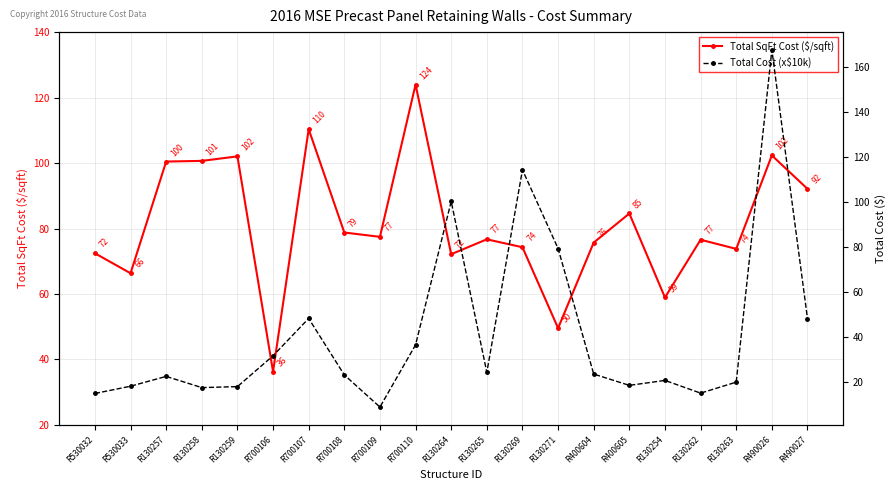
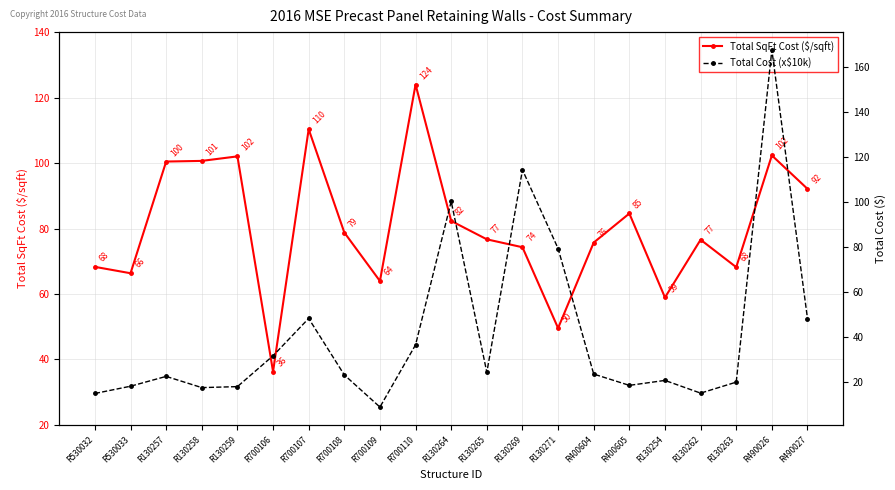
  {
    "Total SqFt Cost ($/sqft)": {
-     "R530032": 72,
+     "R530032": 68,
      "R530033": 66,
      "R130257": 100,
      "R130258": 101,
      "R130259": 102,
      "R700106": 36,
      "R700107": 110,
      "R700108": 79,
-     "R700109": 77,
+     "R700109": 64,
      "R700110": 124,
-     "R130264": 72,
+     "R130264": 82,
      "R130265": 77,
      "R130269": 74,
      "R130271": 50,
      "R400604": 76,
      "R400605": 85,
      "R130254": 59,
      "R130262": 77,
-     "R130263": 74,
+     "R130263": 68,
      "R490026": 102,
      "R490027": 92
    }
  }
